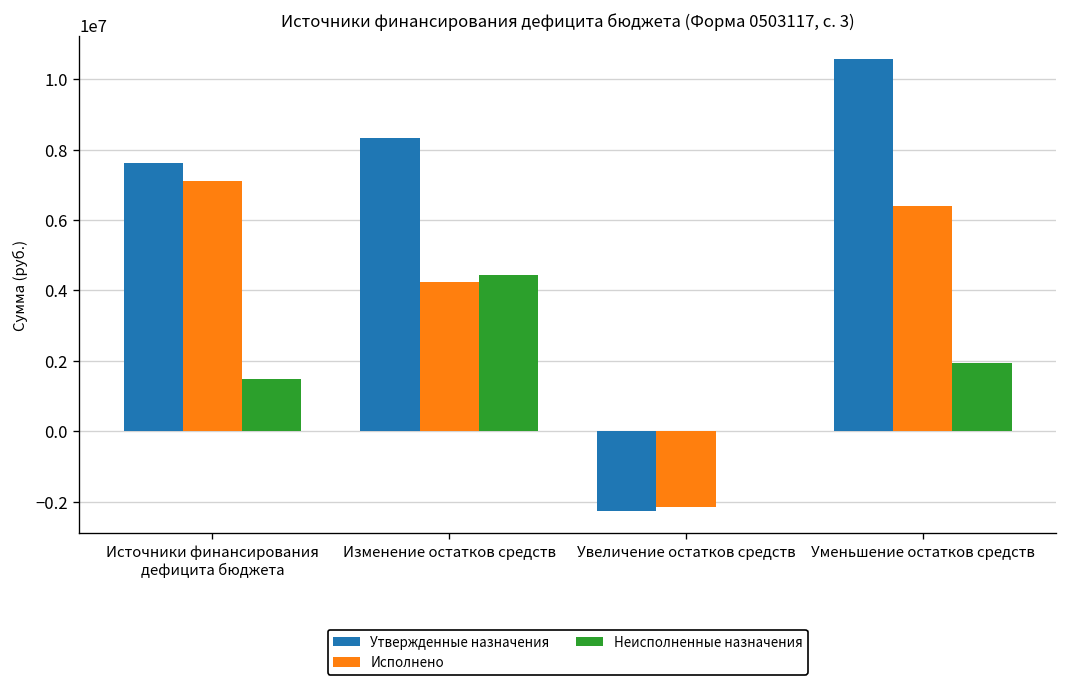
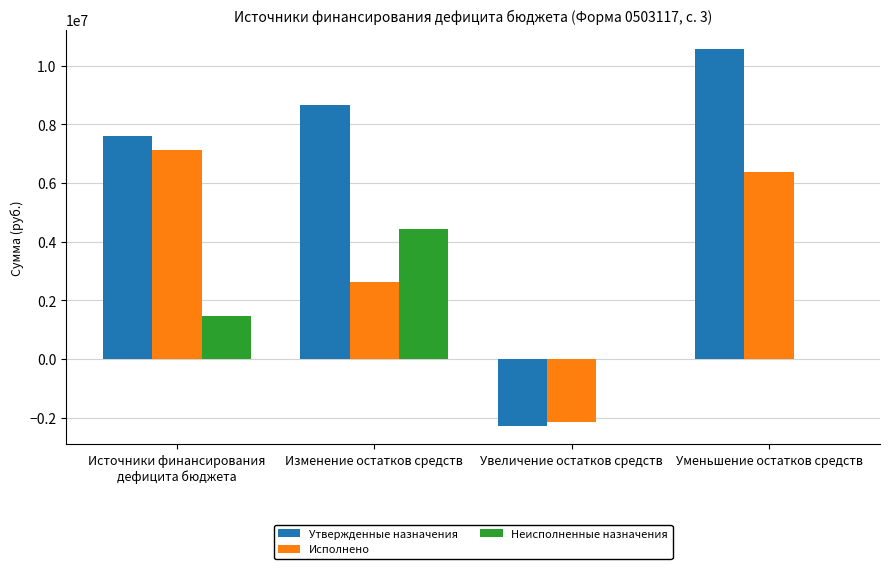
  {
    "Утвержденные назначения": {
      "Источники финансирования дефицита бюджета": 7600000,
-     "Изменение остатков средств": 8300000,
+     "Изменение остатков средств": 8700000,
      "Увеличение остатков средств": -2300000,
      "Уменьшение остатков средств": 10600000
    },
    "Исполнено": {
      "Источники финансирования дефицита бюджета": 7100000,
-     "Изменение остатков средств": 4200000,
+     "Изменение остатков средств": 2600000,
      "Увеличение остатков средств": -2200000,
      "Уменьшение остатков средств": 6400000
    },
    "Неисполненные назначения": {
      "Источники финансирования дефицита бюджета": 1500000,
      "Изменение остатков средств": 4400000,
      "Увеличение остатков средств": 0,
-     "Уменьшение остатков средств": 1900000
+     "Уменьшение остатков средств": 0
    }
  }
